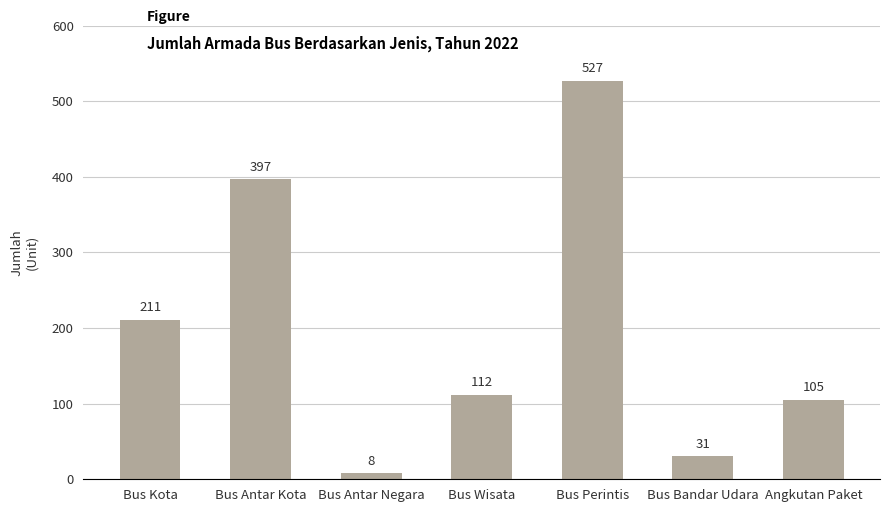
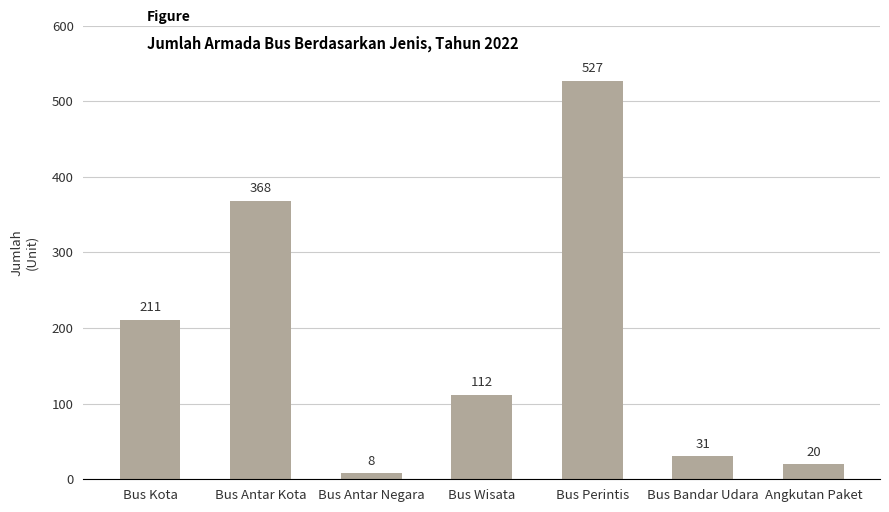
  {
    "Bus Kota": 211,
-   "Bus Antar Kota": 397,
+   "Bus Antar Kota": 368,
    "Bus Antar Negara": 8,
    "Bus Wisata": 112,
    "Bus Perintis": 527,
    "Bus Bandar Udara": 31,
-   "Angkutan Paket": 105
+   "Angkutan Paket": 20
  }
